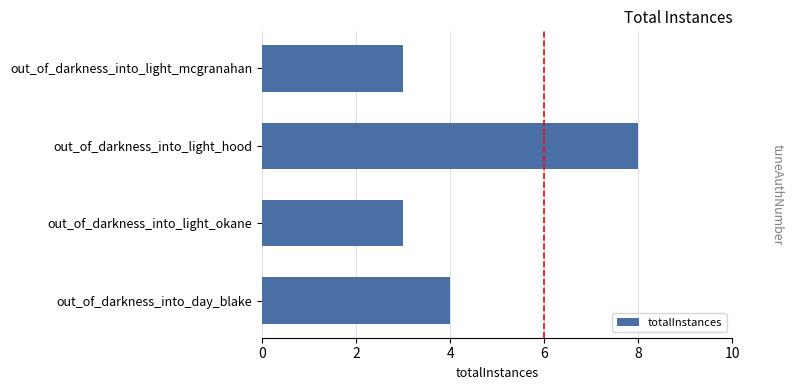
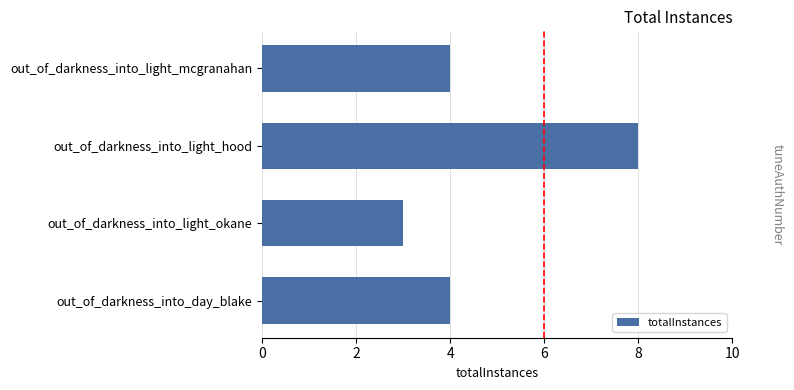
  {
-   "out_of_darkness_into_light_mcgranahan": 3,
+   "out_of_darkness_into_light_mcgranahan": 4,
    "out_of_darkness_into_light_hood": 8,
    "out_of_darkness_into_light_okane": 3,
    "out_of_darkness_into_day_blake": 4
  }
